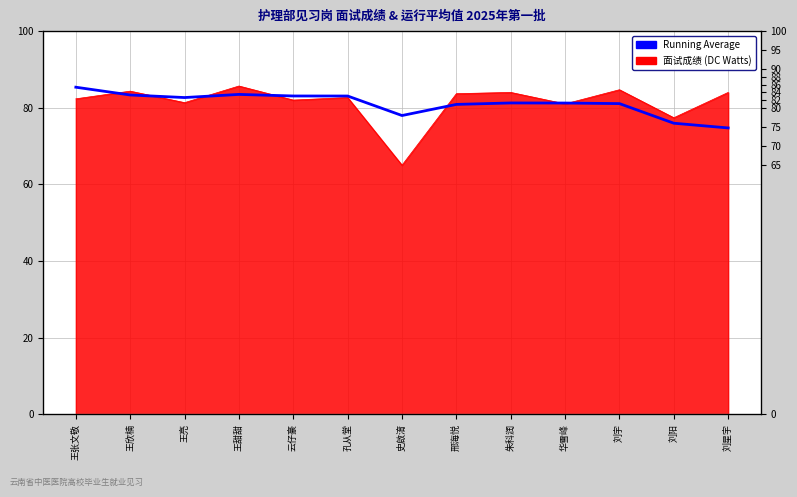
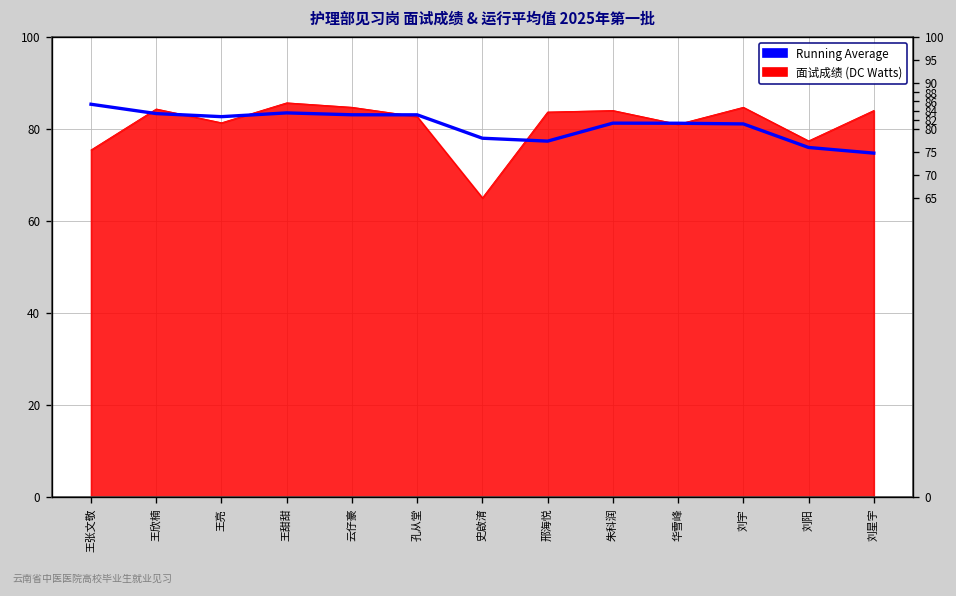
  {
    "面试成绩 (DC Watts)": {
-     "王张文敬": 82,
+     "王张文敬": 75,
      "王欣楠": 84,
      "王亮": 81,
      "王甜甜": 86,
-     "云仔豪": 82,
+     "云仔豪": 85,
      "史啟淯": 65,
      "邢海悦": 84,
      "朱科润": 84,
      "刘宇": 85,
      "刘阳": 77,
      "刘星宇": 84
    },
    "Running Average": {
      "王张文敬": 85,
      "王欣楠": 83,
      "王亮": 83,
      "王甜甜": 83,
      "云仔豪": 83,
      "史啟淯": 78,
-     "邢海悦": 81,
+     "邢海悦": 77,
      "朱科润": 81,
      "刘宇": 81,
      "刘阳": 76,
      "刘星宇": 75
    }
  }
